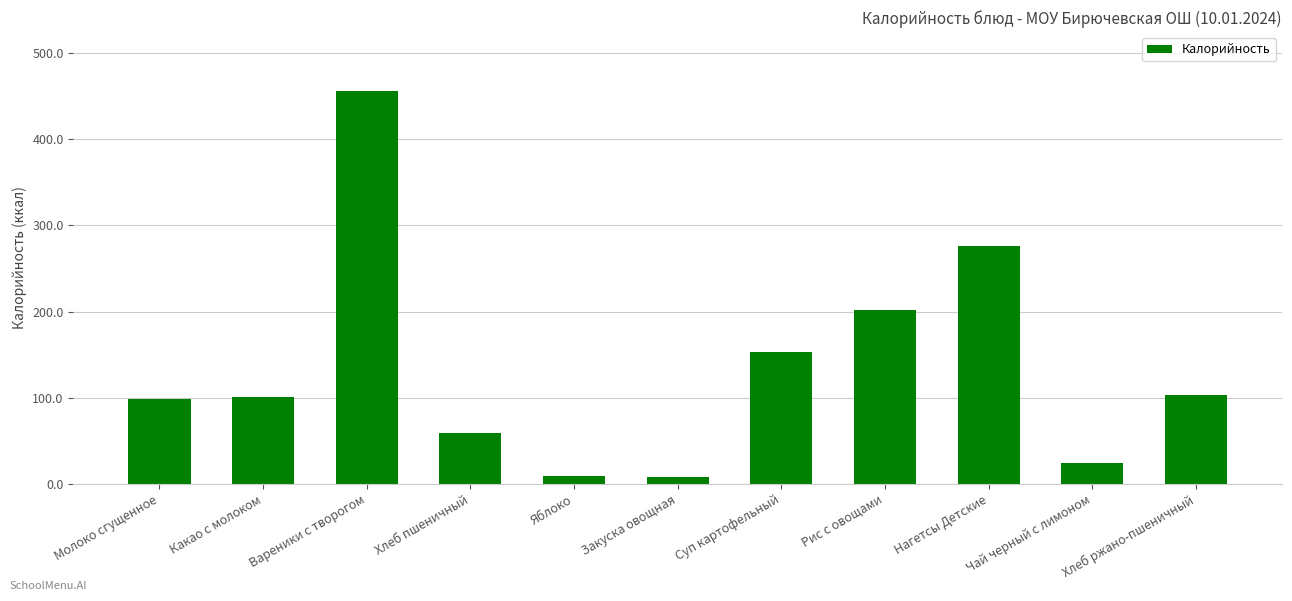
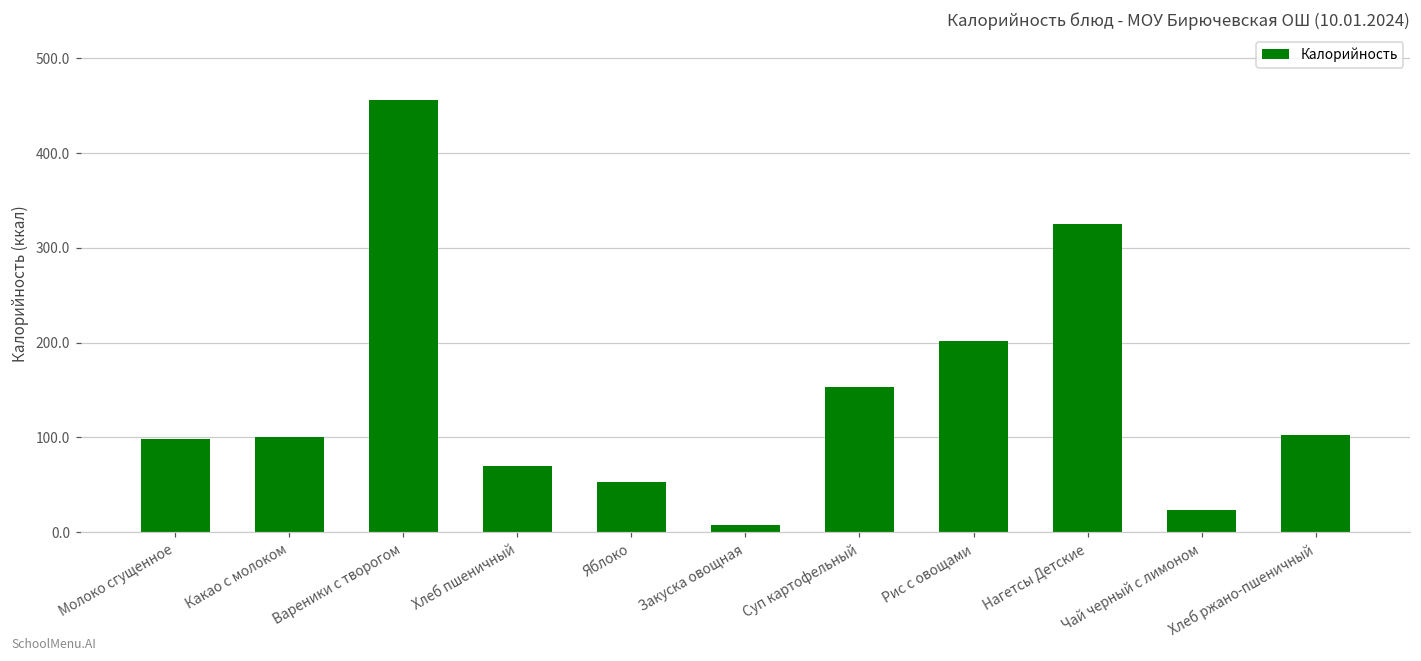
  {
    "Молоко сгущенное": 100,
    "Какао с молоком": 100,
    "Вареники с творогом": 460,
-   "Хлеб пшеничный": 60,
-   "Яблоко": 10,
+   "Хлеб пшеничный": 70,
+   "Яблоко": 50,
    "Закуска овощная": 10,
    "Суп картофельный": 150,
    "Рис с овощами": 200,
-   "Нагетсы Детские": 280,
+   "Нагетсы Детские": 330,
    "Чай черный с лимоном": 20,
    "Хлеб ржано-пшеничный": 100
  }
